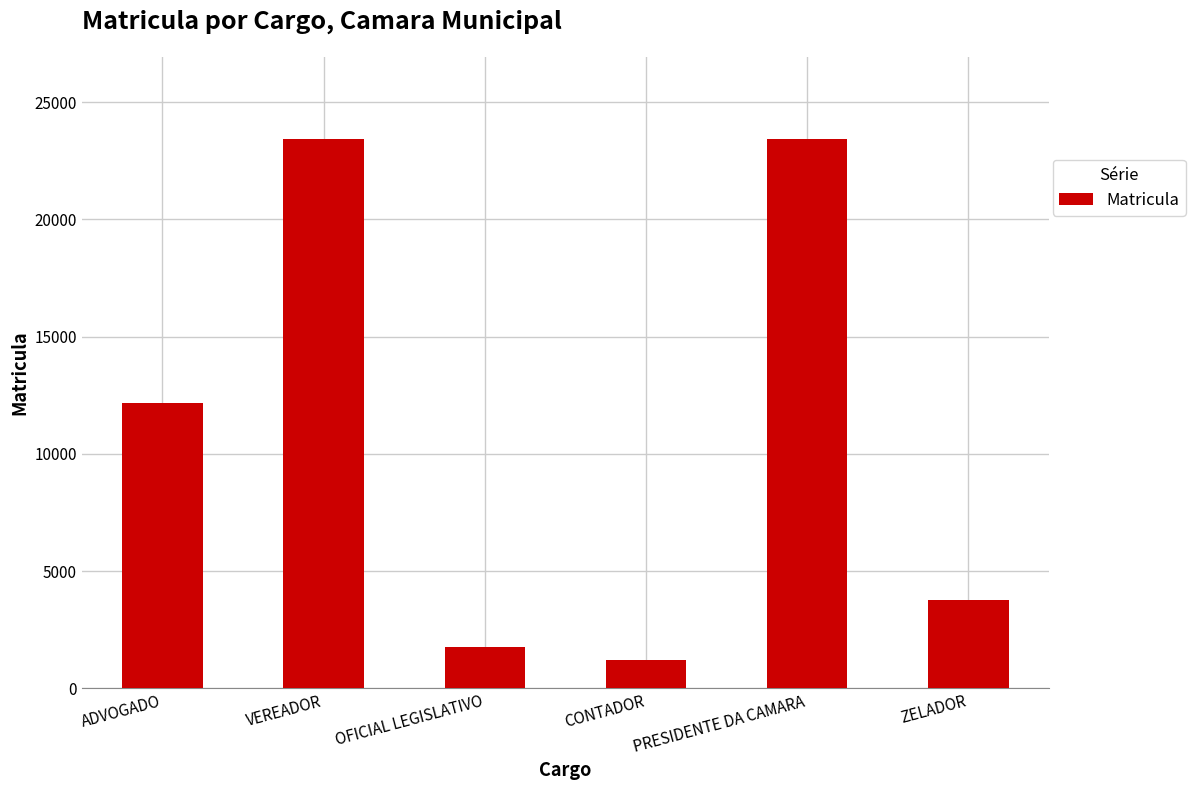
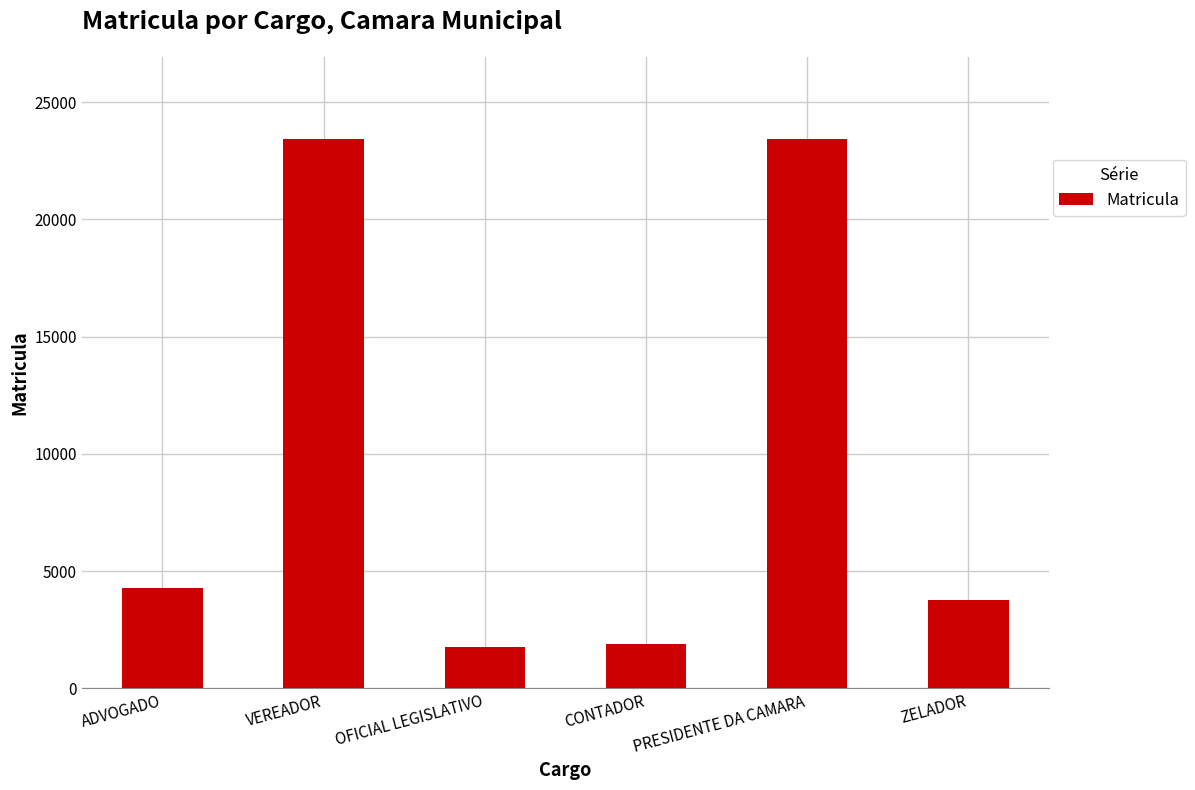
  {
-   "ADVOGADO": 12200,
+   "ADVOGADO": 4300,
    "VEREADOR": 23400,
    "OFICIAL LEGISLATIVO": 1800,
-   "CONTADOR": 1200,
+   "CONTADOR": 1900,
    "PRESIDENTE DA CAMARA": 23400,
    "ZELADOR": 3800
  }
